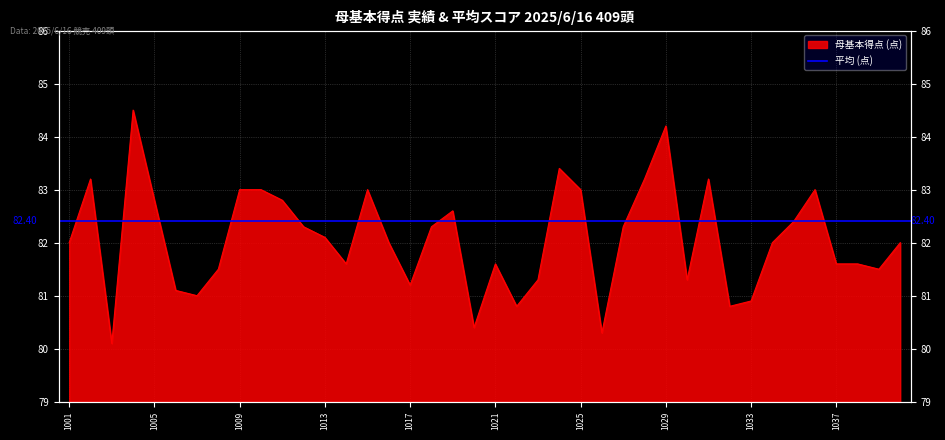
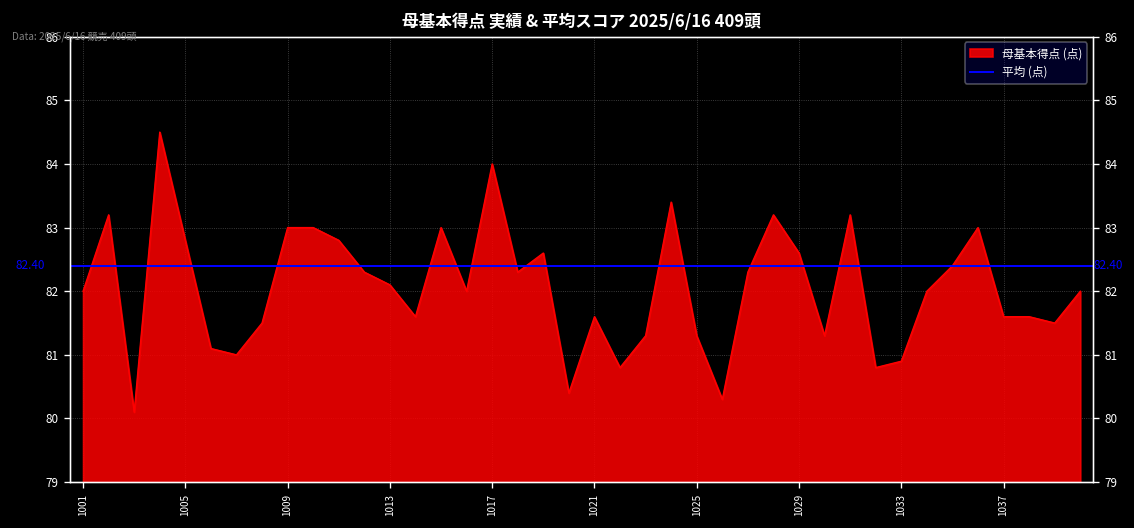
  {
    "1001": 82.0,
    "1005": 82.8,
    "1009": 83.0,
    "1013": 82.1,
-   "1017": 81.2,
+   "1017": 84.0,
    "1021": 81.6,
-   "1025": 83.0,
-   "1029": 84.2,
+   "1025": 81.3,
+   "1029": 82.6,
    "1033": 80.9,
    "1037": 81.6
  }
